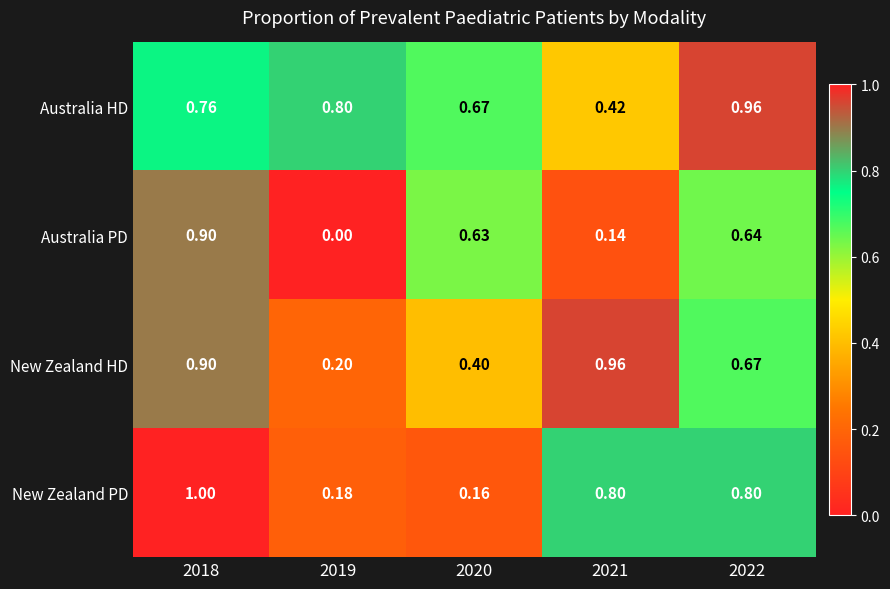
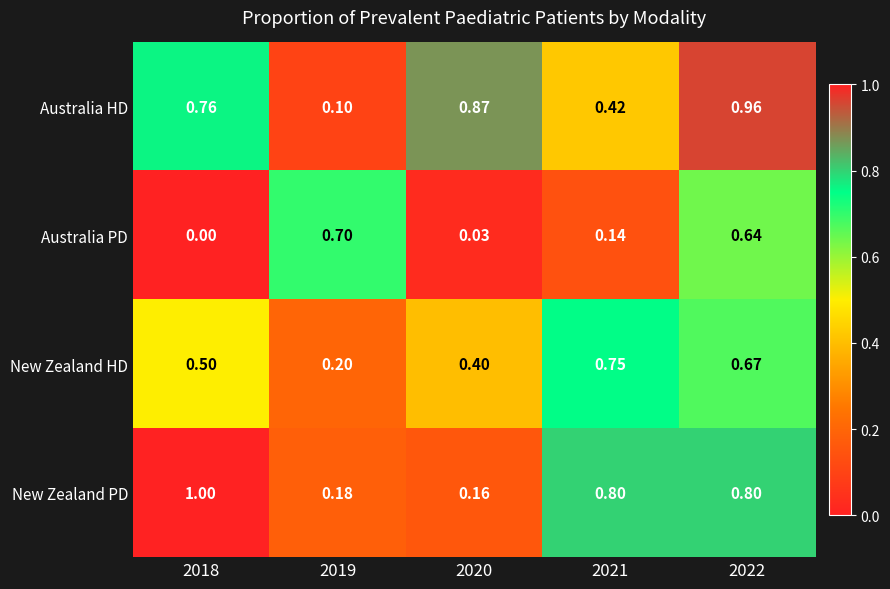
  {
    "Australia HD": {
      "2018": 0.76,
-     "2019": 0.80,
-     "2020": 0.67,
+     "2019": 0.10,
+     "2020": 0.87,
      "2021": 0.42,
      "2022": 0.96
    },
    "Australia PD": {
-     "2018": 0.90,
-     "2019": 0.00,
-     "2020": 0.63,
+     "2018": 0.00,
+     "2019": 0.70,
+     "2020": 0.03,
      "2021": 0.14,
      "2022": 0.64
    },
    "New Zealand HD": {
-     "2018": 0.90,
+     "2018": 0.50,
      "2019": 0.20,
      "2020": 0.40,
-     "2021": 0.96,
+     "2021": 0.75,
      "2022": 0.67
    },
    "New Zealand PD": {
      "2018": 1.00,
      "2019": 0.18,
      "2020": 0.16,
      "2021": 0.80,
      "2022": 0.80
    }
  }
